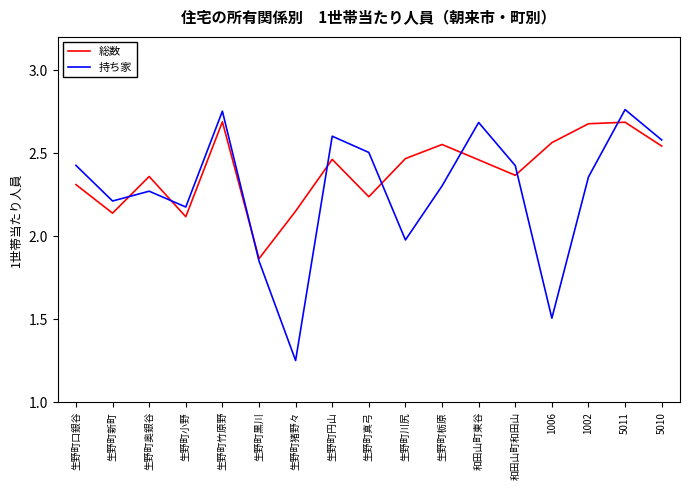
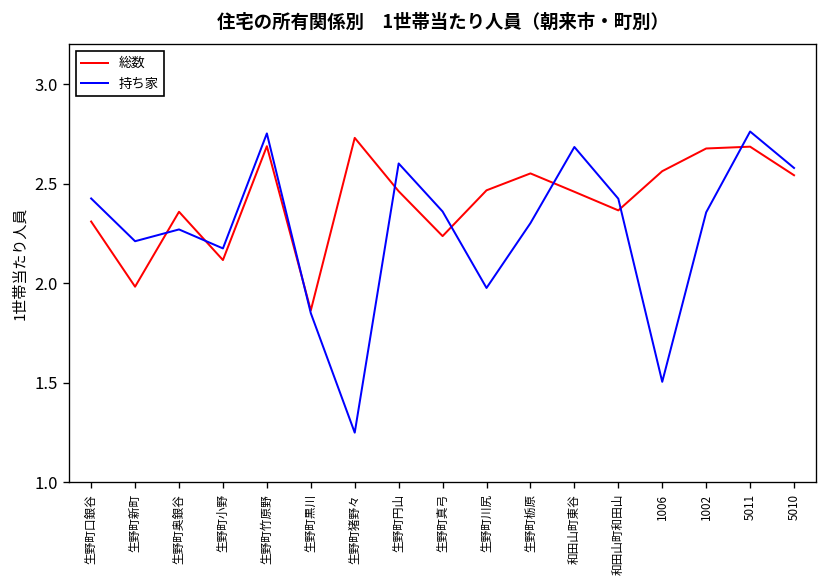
  {
    "総数": {
      "生野町口銀谷": 2.31,
-     "生野町新町": 2.14,
+     "生野町新町": 1.98,
      "生野町奥銀谷": 2.36,
      "生野町小野": 2.12,
      "生野町竹原野": 2.69,
-     "生野町猪野々": 2.15,
+     "生野町猪野々": 2.73,
      "生野町円山": 2.46,
      "生野町真弓": 2.24,
      "生野町川尻": 2.47,
      "生野町栃原": 2.55,
      "和田山町東谷": 2.46,
      "和田山町和田山": 2.37,
      "1006": 2.56,
      "1002": 2.68,
      "5011": 2.69,
      "5010": 2.54
    },
    "持ち家": {
      "生野町口銀谷": 2.43,
      "生野町新町": 2.21,
      "生野町奥銀谷": 2.27,
      "生野町小野": 2.18,
      "生野町竹原野": 2.75,
      "生野町猪野々": 1.25,
      "生野町円山": 2.60,
-     "生野町真弓": 2.50,
+     "生野町真弓": 2.36,
      "生野町川尻": 1.98,
      "生野町栃原": 2.30,
      "和田山町東谷": 2.68,
      "和田山町和田山": 2.42,
      "1006": 1.51,
      "1002": 2.36,
      "5011": 2.76,
      "5010": 2.58
    }
  }
